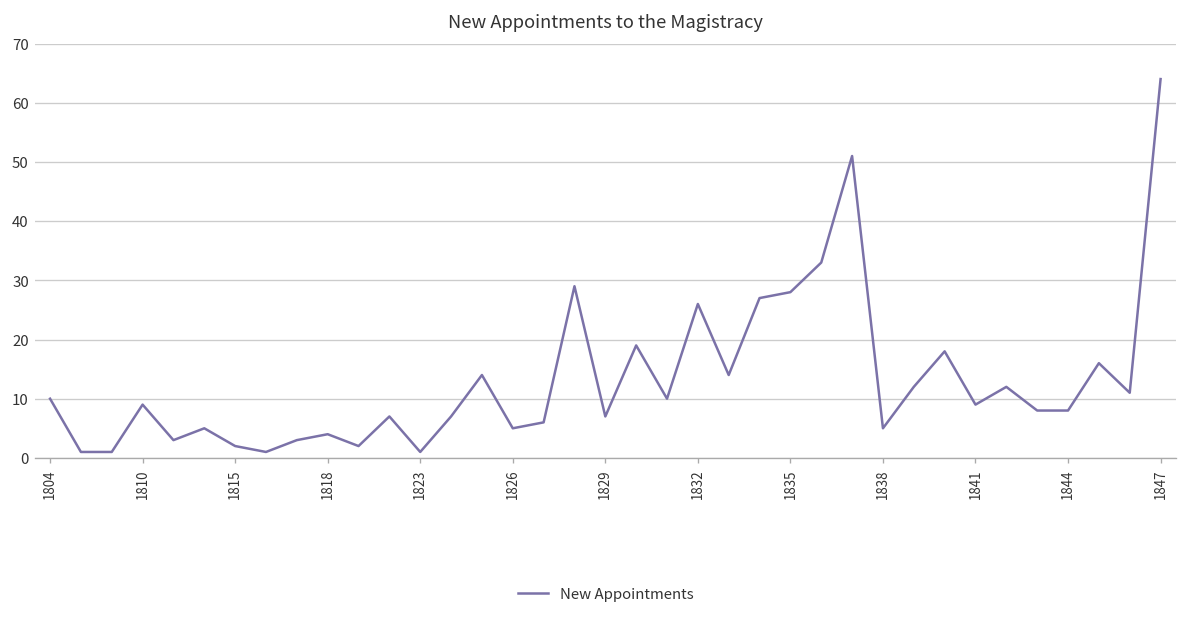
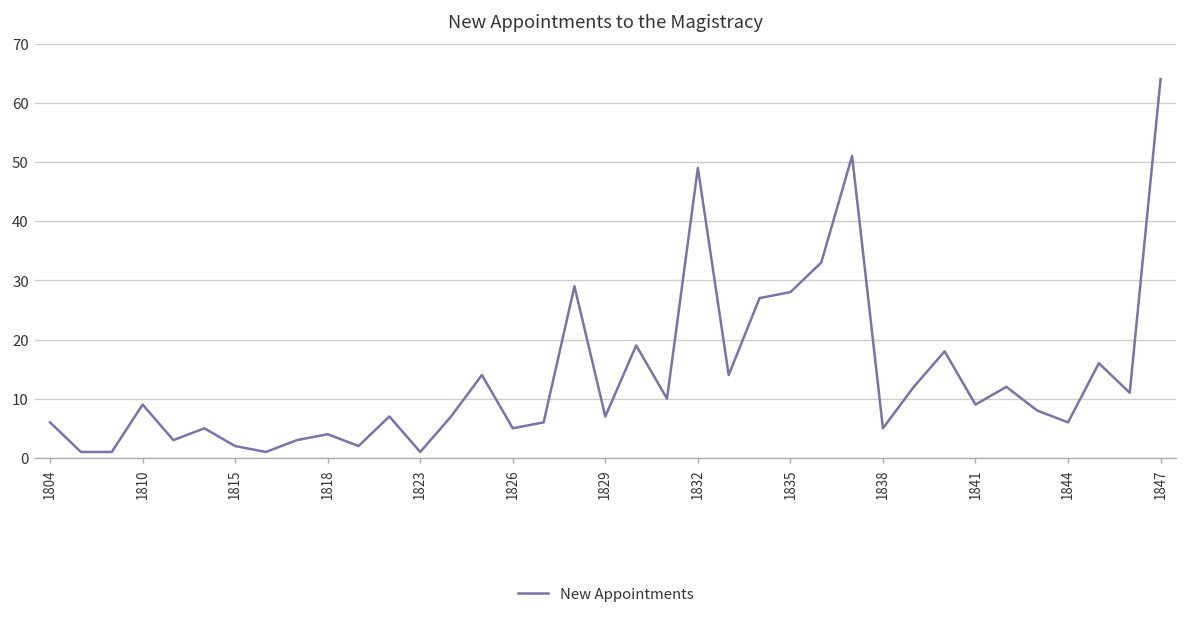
  {
-   "1804": 10,
+   "1804": 6,
    "1810": 9,
    "1815": 2,
    "1818": 4,
    "1823": 1,
    "1826": 5,
    "1829": 7,
-   "1832": 26,
+   "1832": 49,
    "1835": 28,
    "1838": 5,
    "1841": 9,
-   "1844": 8,
+   "1844": 6,
    "1847": 64
  }
